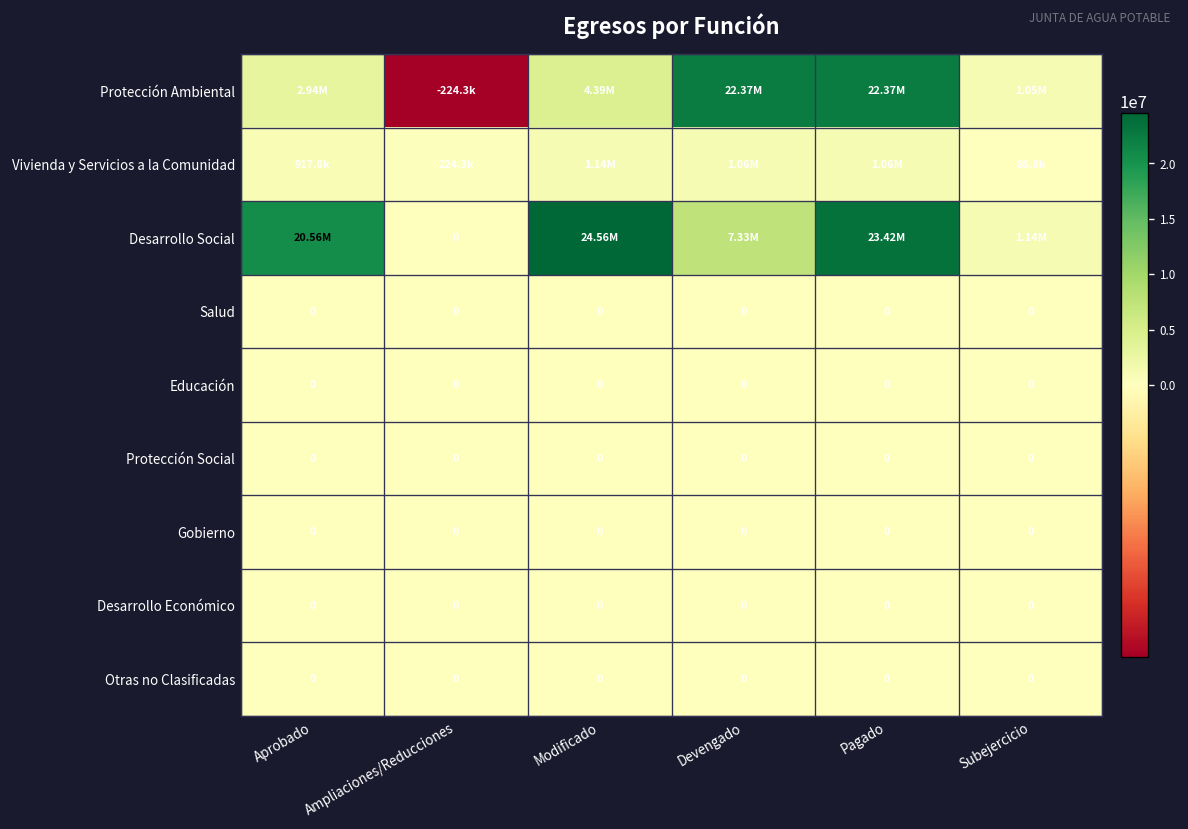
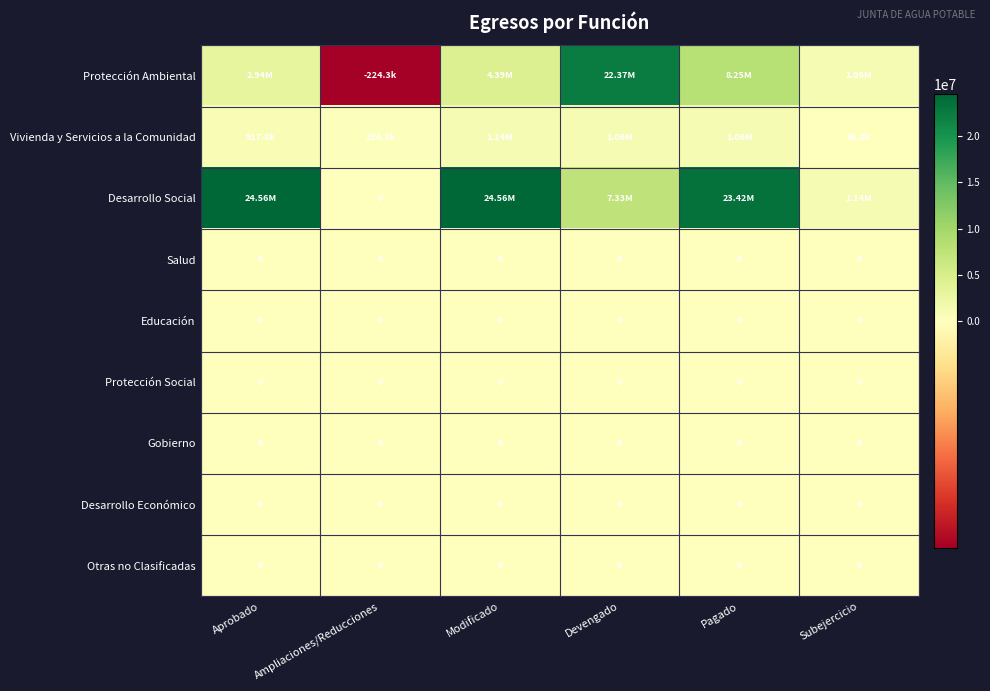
  {
    "Protección Ambiental": {
      "Aprobado": "2.94M",
      "Ampliaciones/Reducciones": "-224.3k",
      "Modificado": "4.39M",
      "Devengado": "22.37M",
-     "Pagado": "22.37M",
+     "Pagado": "8.25M",
      "Subejercicio": "1.05M"
    },
    "Vivienda y Servicios a la Comunidad": {
      "Aprobado": "917.8k",
      "Ampliaciones/Reducciones": "224.3k",
      "Modificado": "1.14M",
      "Devengado": "1.06M",
      "Pagado": "1.06M",
      "Subejercicio": "86.8k"
    },
    "Desarrollo Social": {
-     "Aprobado": "20.56M",
+     "Aprobado": "24.56M",
      "Ampliaciones/Reducciones": "0",
      "Modificado": "24.56M",
      "Devengado": "7.33M",
      "Pagado": "23.42M",
      "Subejercicio": "1.14M"
    },
    "Salud": {
      "Aprobado": "0",
      "Ampliaciones/Reducciones": "0",
      "Modificado": "0",
      "Devengado": "0",
      "Pagado": "0",
      "Subejercicio": "0"
    },
    "Educación": {
      "Aprobado": "0",
      "Ampliaciones/Reducciones": "0",
      "Modificado": "0",
      "Devengado": "0",
      "Pagado": "0",
      "Subejercicio": "0"
    },
    "Protección Social": {
      "Aprobado": "0",
      "Ampliaciones/Reducciones": "0",
      "Modificado": "0",
      "Devengado": "0",
      "Pagado": "0",
      "Subejercicio": "0"
    },
    "Gobierno": {
      "Aprobado": "0",
      "Ampliaciones/Reducciones": "0",
      "Modificado": "0",
      "Devengado": "0",
      "Pagado": "0",
      "Subejercicio": "0"
    },
    "Desarrollo Económico": {
      "Aprobado": "0",
      "Ampliaciones/Reducciones": "0",
      "Modificado": "0",
      "Devengado": "0",
      "Pagado": "0",
      "Subejercicio": "0"
    },
    "Otras no Clasificadas": {
      "Aprobado": "0",
      "Ampliaciones/Reducciones": "0",
      "Modificado": "0",
      "Devengado": "0",
      "Pagado": "0",
      "Subejercicio": "0"
    }
  }
